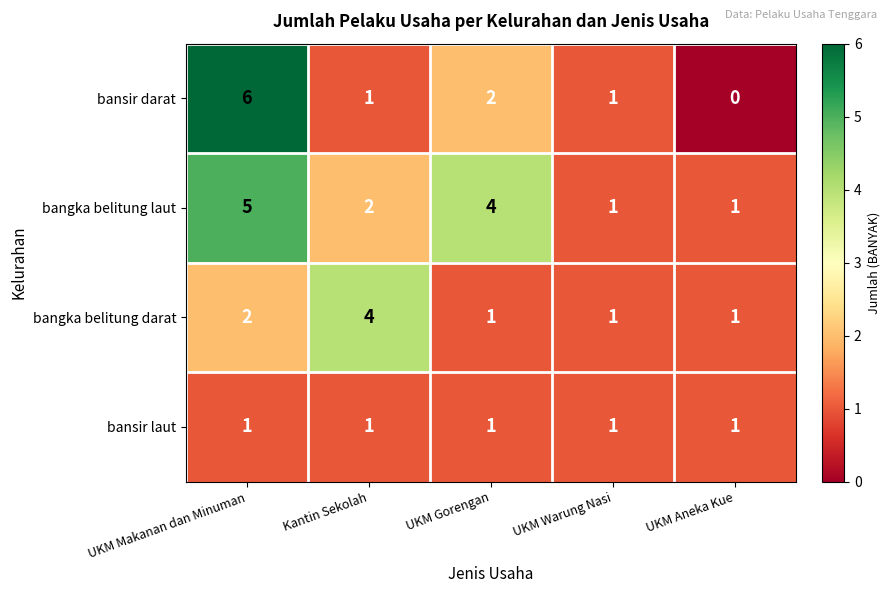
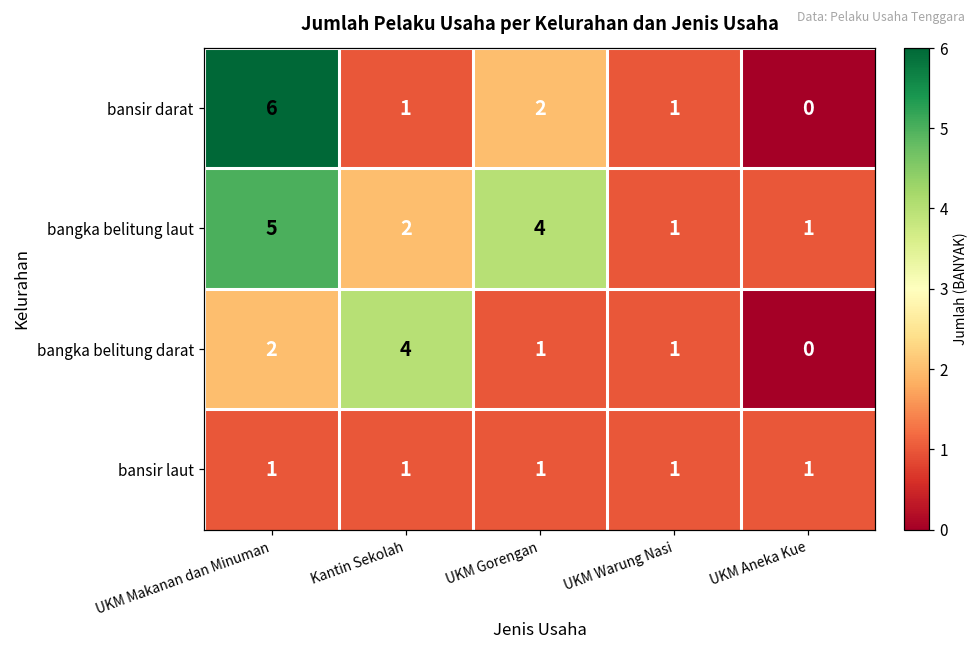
  {
    "bansir darat": {
      "UKM Makanan dan Minuman": 6,
      "Kantin Sekolah": 1,
      "UKM Gorengan": 2,
      "UKM Warung Nasi": 1,
      "UKM Aneka Kue": 0
    },
    "bangka belitung laut": {
      "UKM Makanan dan Minuman": 5,
      "Kantin Sekolah": 2,
      "UKM Gorengan": 4,
      "UKM Warung Nasi": 1,
      "UKM Aneka Kue": 1
    },
    "bangka belitung darat": {
      "UKM Makanan dan Minuman": 2,
      "Kantin Sekolah": 4,
      "UKM Gorengan": 1,
      "UKM Warung Nasi": 1,
-     "UKM Aneka Kue": 1
+     "UKM Aneka Kue": 0
    },
    "bansir laut": {
      "UKM Makanan dan Minuman": 1,
      "Kantin Sekolah": 1,
      "UKM Gorengan": 1,
      "UKM Warung Nasi": 1,
      "UKM Aneka Kue": 1
    }
  }
